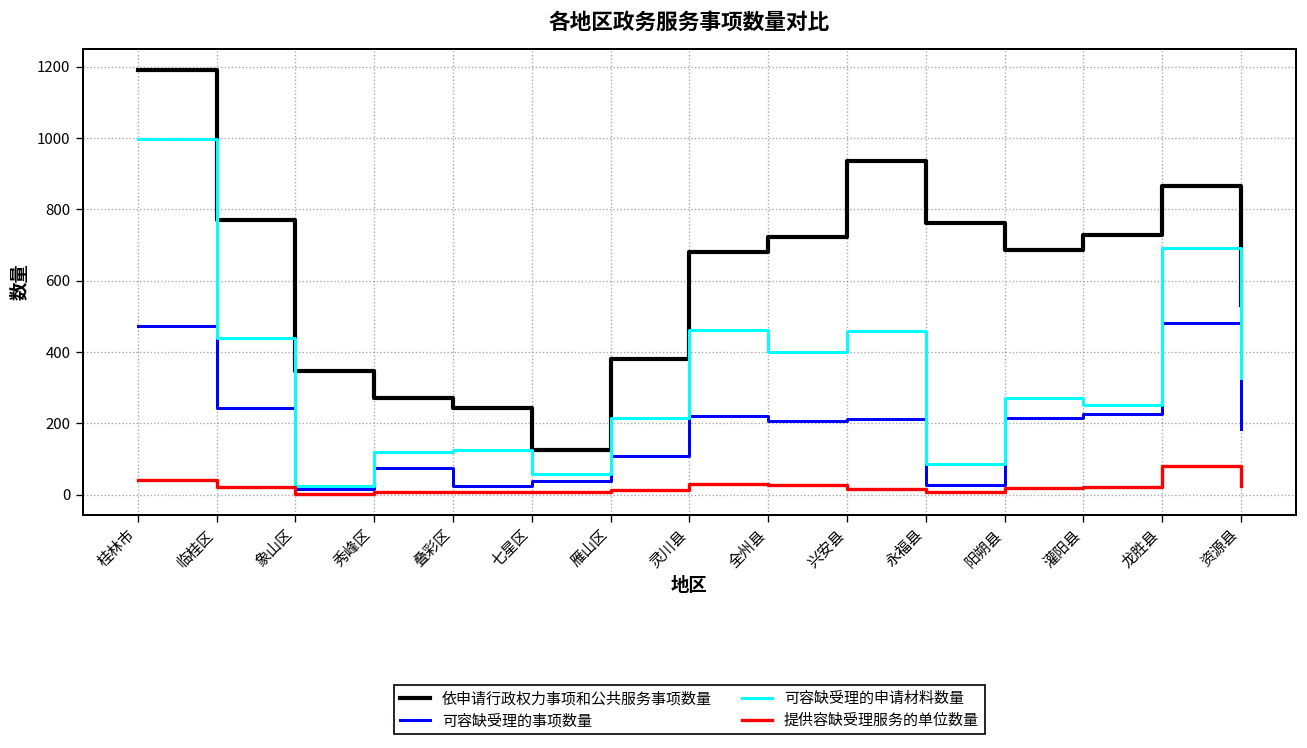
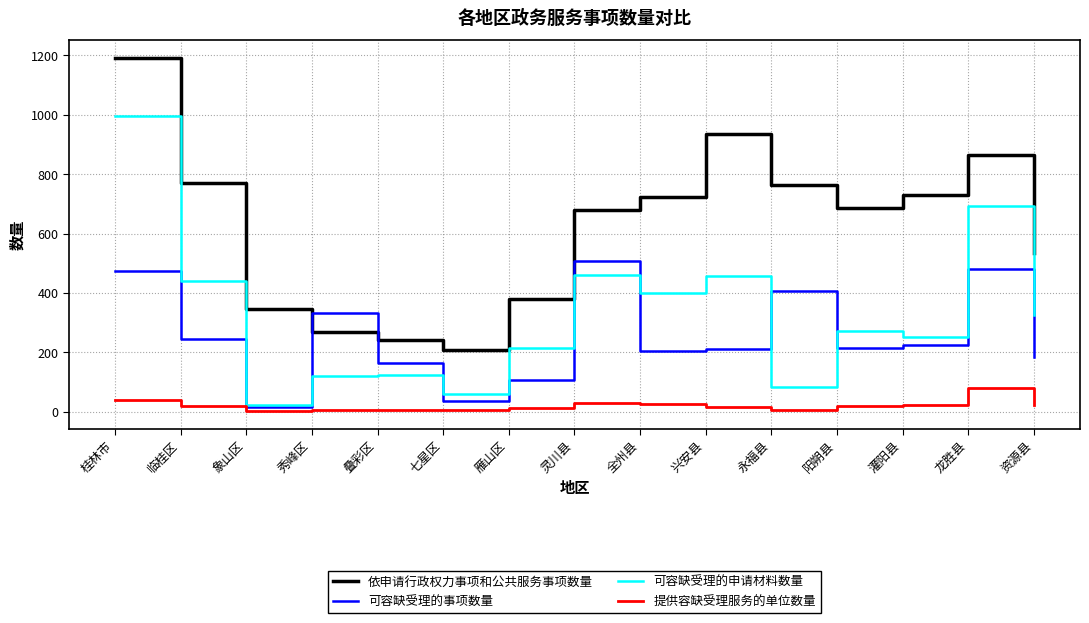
  {
    "依申请行政权力事项和公共服务事项数量": {
      "桂林市": 1190,
      "临桂区": 770,
      "象山区": 350,
      "秀峰区": 270,
      "叠彩区": 240,
-     "七星区": 120,
+     "七星区": 210,
      "雁山区": 380,
      "灵川县": 680,
      "全州县": 720,
      "兴安县": 940,
      "永福县": 760,
      "阳朔县": 690,
      "灌阳县": 730,
      "龙胜县": 870,
      "资源县": 530
    },
    "可容缺受理的事项数量": {
      "桂林市": 470,
      "临桂区": 240,
-     "秀峰区": 80,
-     "叠彩区": 20,
+     "秀峰区": 330,
+     "叠彩区": 170,
      "七星区": 40,
      "雁山区": 110,
-     "灵川县": 220,
+     "灵川县": 510,
      "全州县": 210,
      "兴安县": 210,
-     "永福县": 30,
+     "永福县": 410,
      "阳朔县": 220,
      "灌阳县": 230,
      "龙胜县": 480,
      "资源县": 180
    },
    "可容缺受理的申请材料数量": {
      "桂林市": 1000,
      "临桂区": 440,
      "秀峰区": 120,
      "叠彩区": 130,
      "七星区": 60,
      "雁山区": 220,
      "灵川县": 460,
      "全州县": 400,
      "兴安县": 460,
      "永福县": 90,
      "阳朔县": 270,
      "灌阳县": 250,
      "龙胜县": 690,
      "资源县": 330
    },
    "提供容缺受理服务的单位数量": {
      "桂林市": 40,
      "临桂区": 20,
      "象山区": 0,
      "秀峰区": 10,
      "叠彩区": 10,
      "七星区": 10,
      "雁山区": 10,
      "灵川县": 30,
      "全州县": 30,
      "兴安县": 20,
      "永福县": 10,
      "阳朔县": 20,
      "灌阳县": 20,
      "龙胜县": 80,
      "资源县": 20
    }
  }
